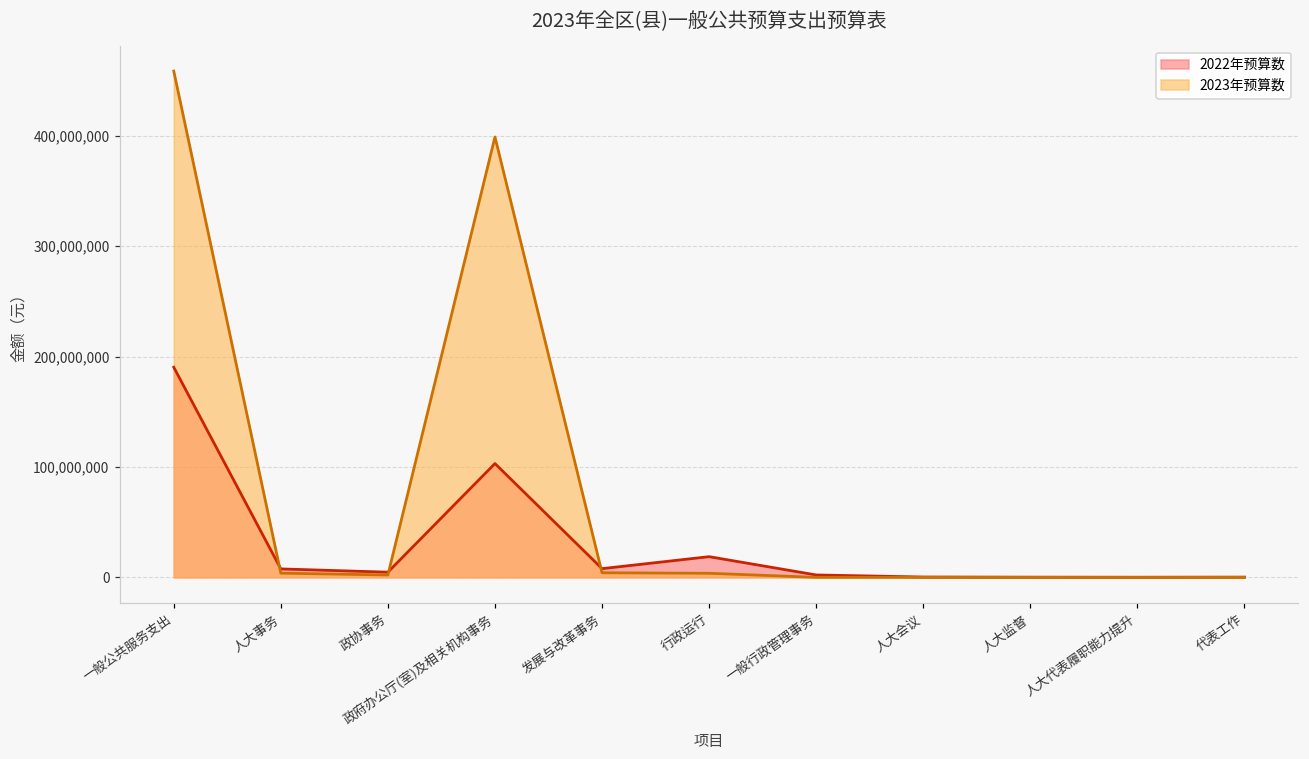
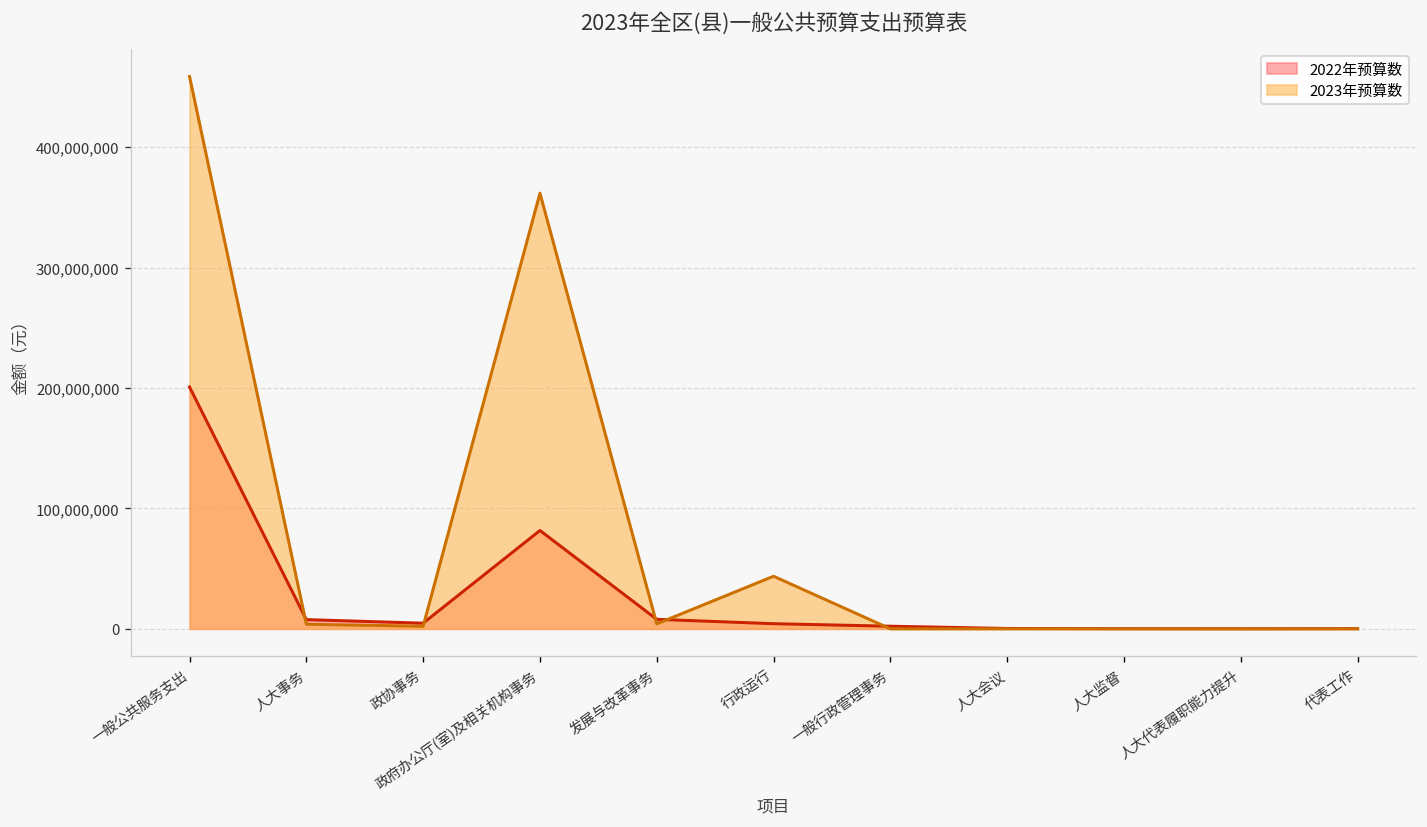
  {
    "2022年预算数": {
-     "一般公共服务支出": "190,000,000",
+     "一般公共服务支出": "201,000,000",
      "人大事务": "8,000,000",
      "政协事务": "5,000,000",
-     "政府办公厅(室)及相关机构事务": "103,000,000",
+     "政府办公厅(室)及相关机构事务": "82,000,000",
      "发展与改革事务": "8,000,000",
-     "行政运行": "19,000,000"
+     "行政运行": "4,000,000"
    },
    "2023年预算数": {
      "一般公共服务支出": "459,000,000",
      "人大事务": "4,000,000",
      "政协事务": "2,000,000",
-     "政府办公厅(室)及相关机构事务": "399,000,000",
+     "政府办公厅(室)及相关机构事务": "362,000,000",
      "发展与改革事务": "4,000,000",
-     "行政运行": "4,000,000"
+     "行政运行": "44,000,000"
    }
  }
